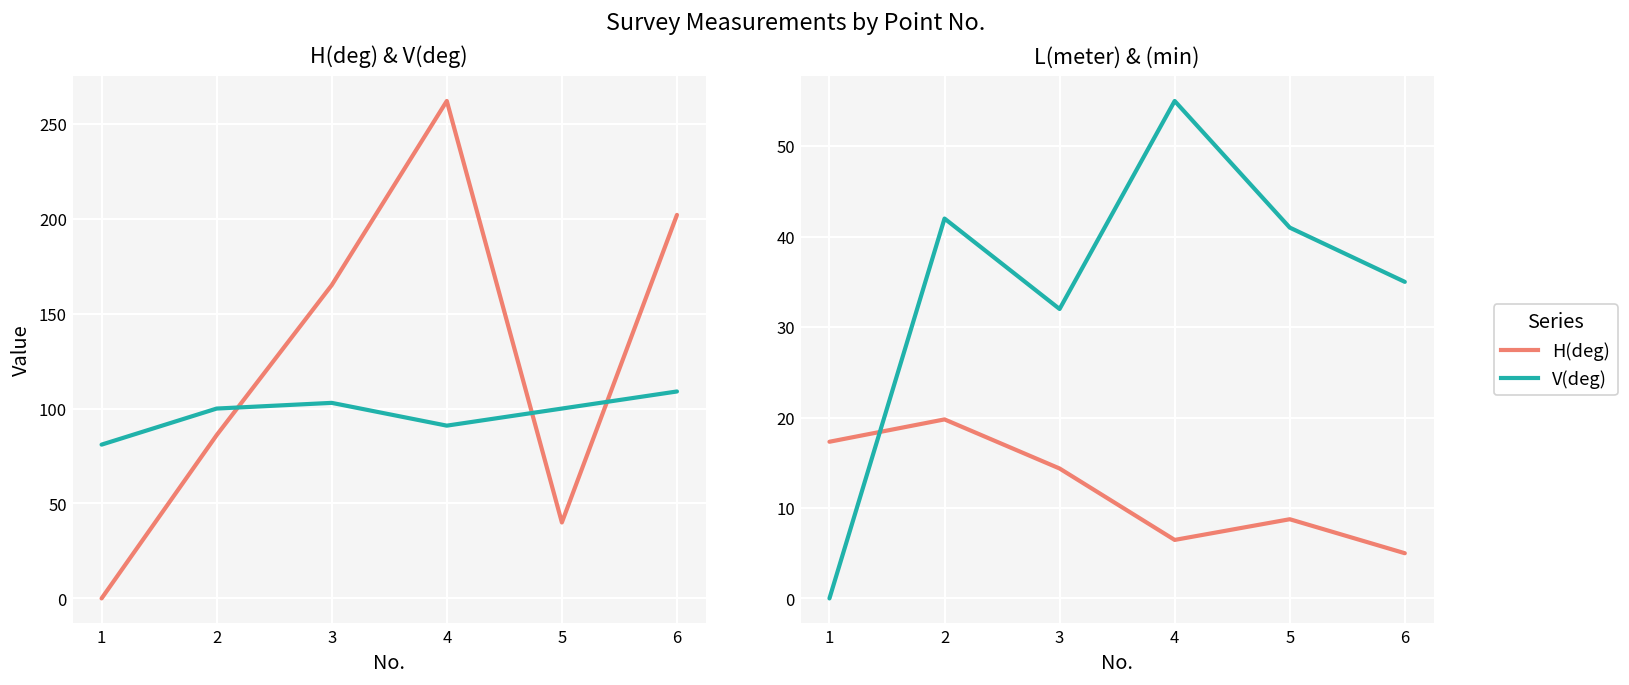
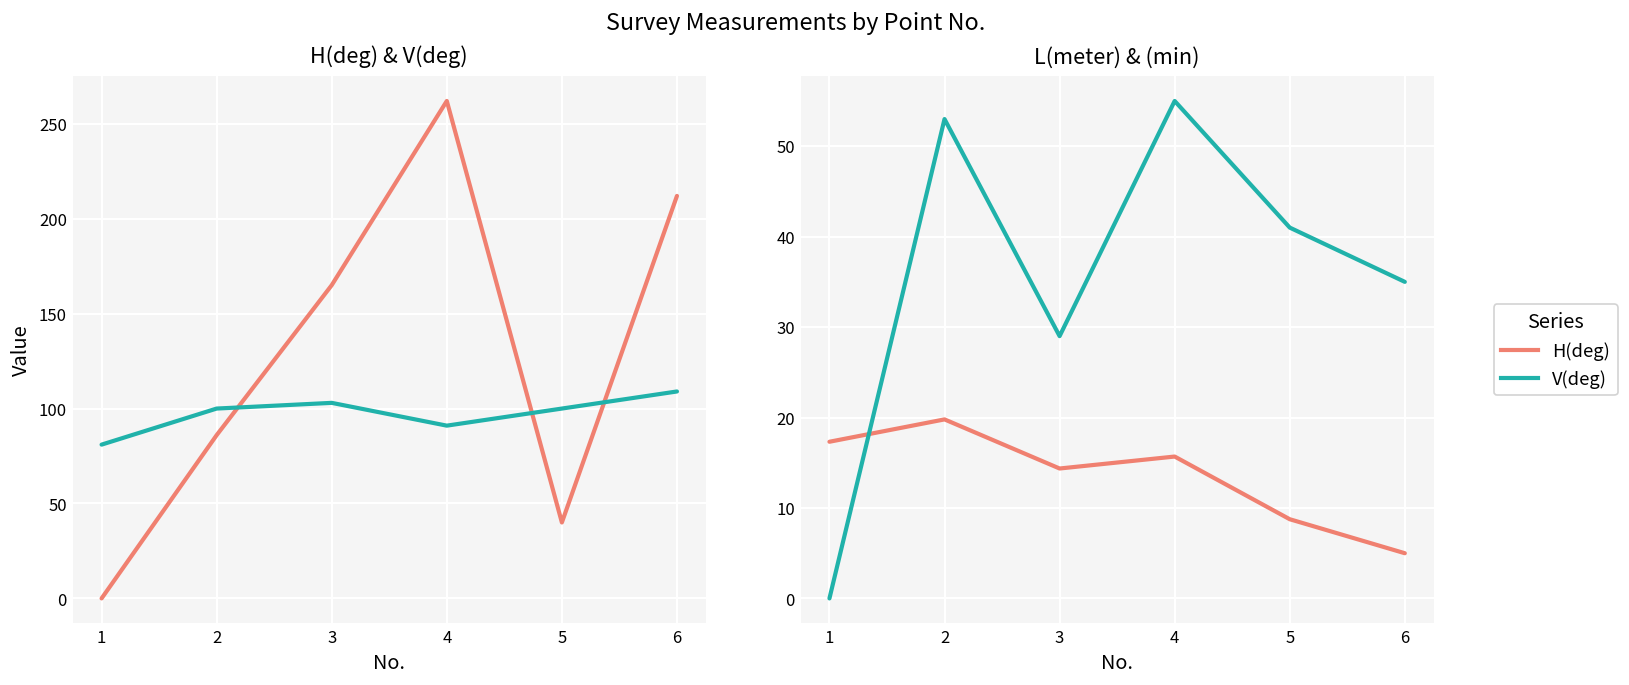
  {
    "H(deg) & V(deg)": {
      "H(deg)": {
        "1": 0,
        "2": 86,
        "3": 165,
        "4": 262,
        "5": 40,
-       "6": 202
+       "6": 212
      },
      "V(deg)": {
        "1": 81,
        "2": 100,
        "3": 103,
        "4": 91,
        "5": 100,
        "6": 109
      }
    },
    "L(meter) & (min)": {
      "H(deg)": {
        "1": 17,
        "2": 20,
        "3": 14,
-       "4": 6,
+       "4": 16,
        "5": 9,
        "6": 5
      },
      "V(deg)": {
        "1": 0,
-       "2": 42,
-       "3": 32,
+       "2": 53,
+       "3": 29,
        "4": 55,
        "5": 41,
        "6": 35
      }
    }
  }
